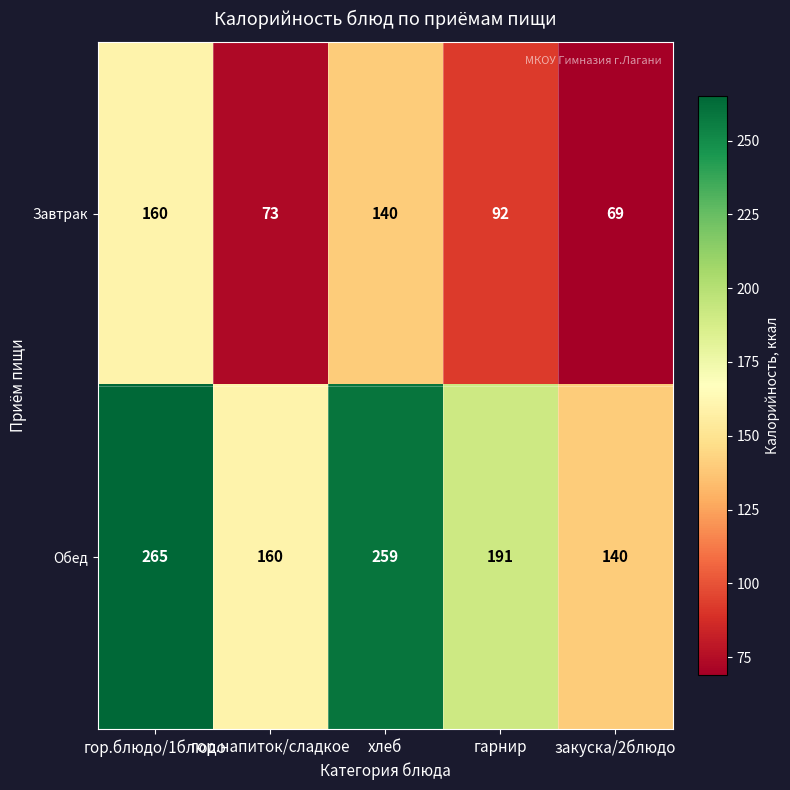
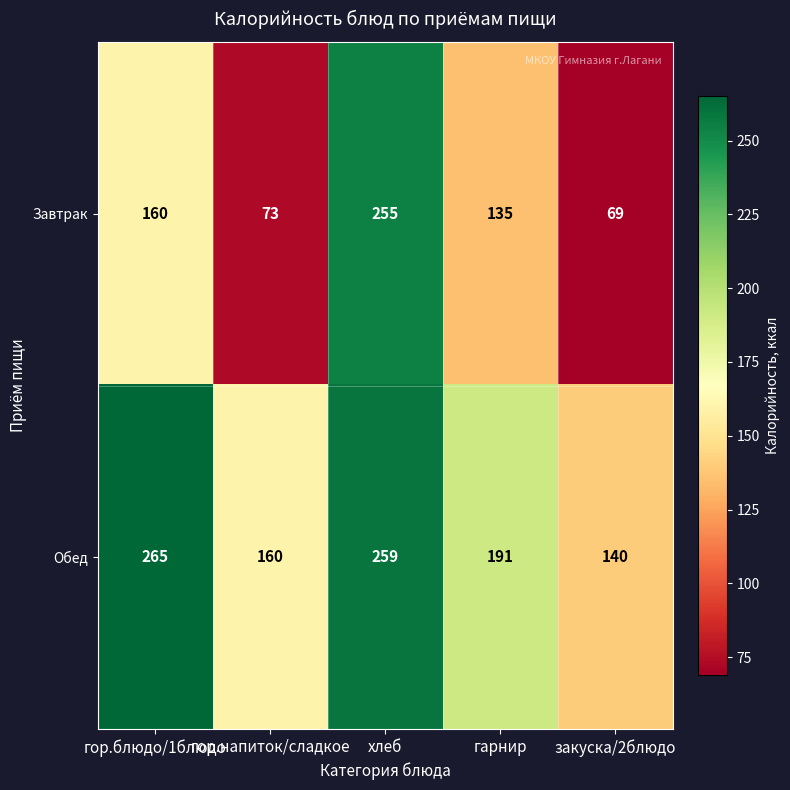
  {
    "Завтрак": {
-     "хлеб": 140,
-     "гарнир": 92
+     "хлеб": 255,
+     "гарнир": 135
    },
    "Обед": {
      "хлеб": 259,
      "гарнир": 191,
      "закуска/2блюдо": 140
    }
  }
